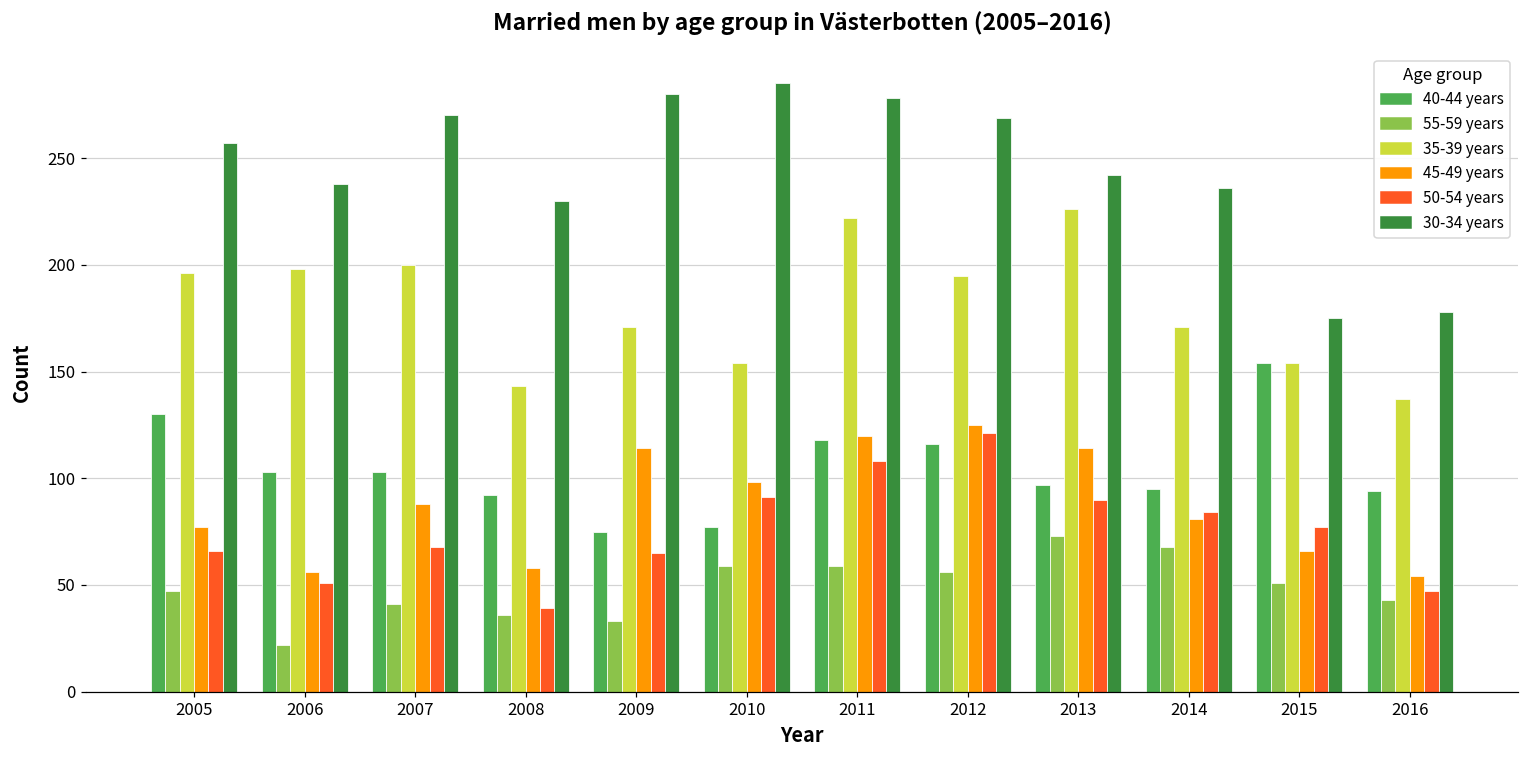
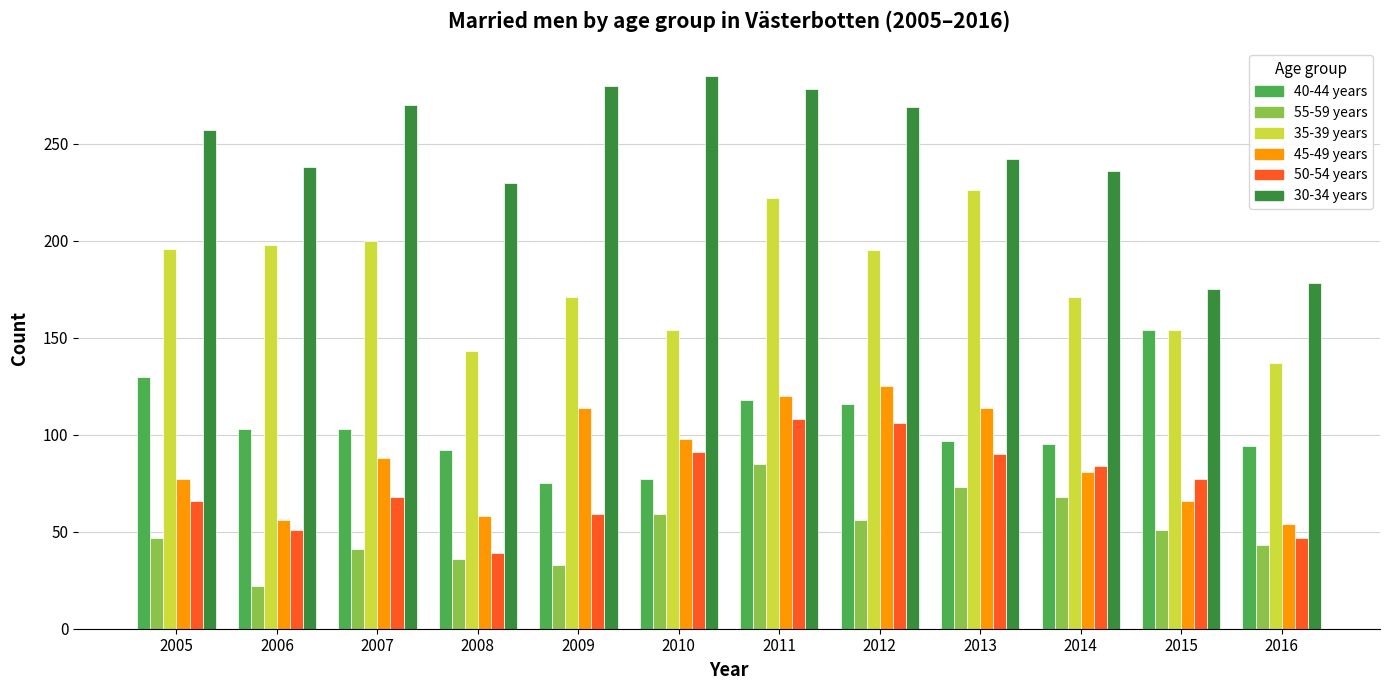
  {
    "55-59 years": {
      "2005": 47,
      "2006": 22,
      "2007": 41,
      "2008": 36,
      "2009": 33,
      "2010": 59,
-     "2011": 59,
+     "2011": 85,
      "2012": 56,
      "2013": 73,
      "2014": 68,
      "2015": 51,
      "2016": 43
    },
    "35-39 years": {
      "2005": 196,
      "2006": 198,
      "2007": 200,
      "2008": 143,
      "2009": 171,
      "2010": 154,
      "2011": 222,
      "2012": 195,
      "2013": 226,
      "2014": 171,
      "2015": 154,
      "2016": 137
    },
    "45-49 years": {
      "2005": 77,
      "2006": 56,
      "2007": 88,
      "2008": 58,
      "2009": 114,
      "2010": 98,
      "2011": 120,
      "2012": 125,
      "2013": 114,
      "2014": 81,
      "2015": 66,
      "2016": 54
    },
    "50-54 years": {
      "2005": 66,
      "2006": 51,
      "2007": 68,
      "2008": 39,
-     "2009": 65,
+     "2009": 59,
      "2010": 91,
      "2011": 108,
-     "2012": 121,
+     "2012": 106,
      "2013": 90,
      "2014": 84,
      "2015": 77,
      "2016": 47
    }
  }
